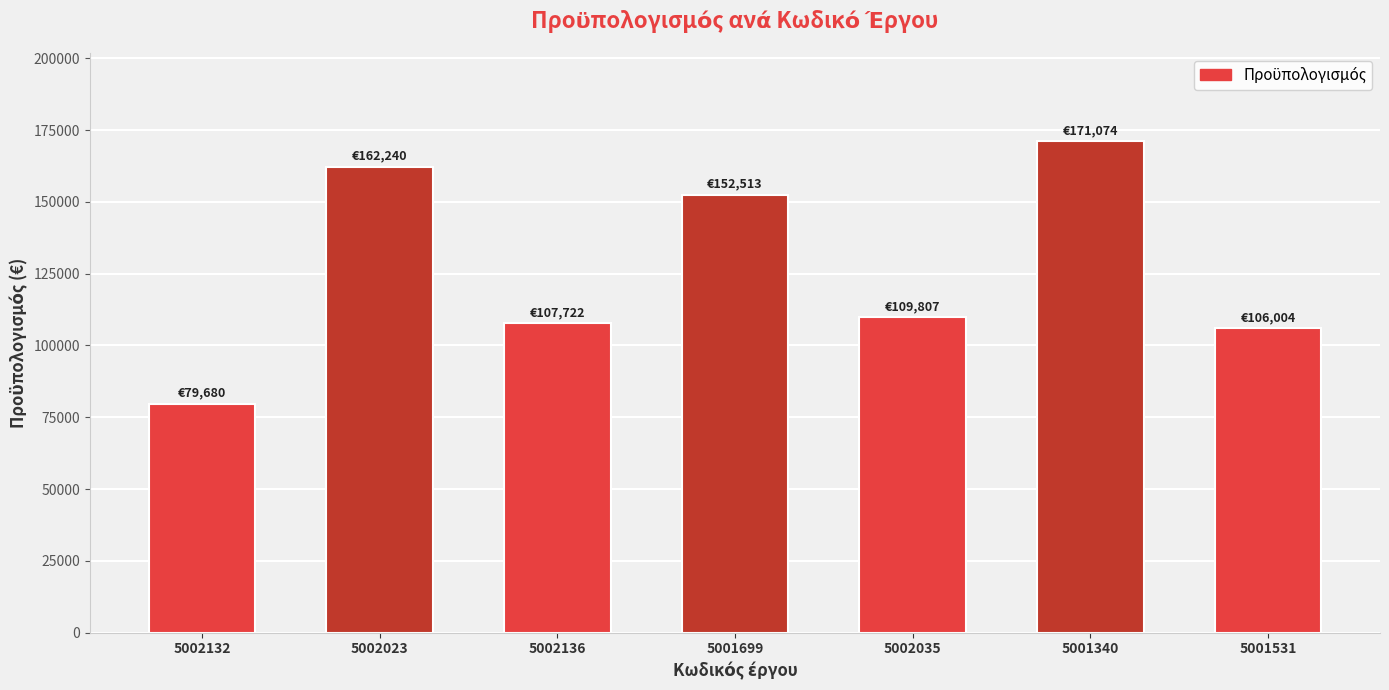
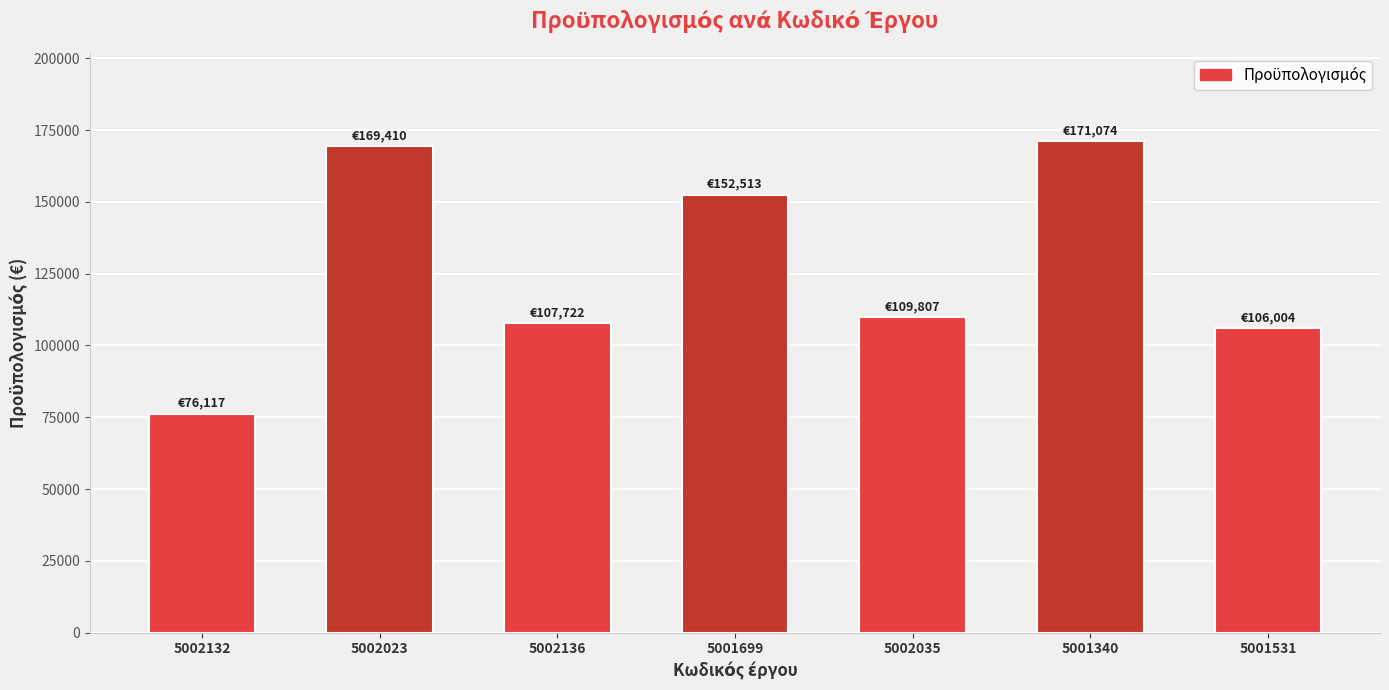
  {
-   "5002132": "€79,680",
-   "5002023": "€162,240",
+   "5002132": "€76,117",
+   "5002023": "€169,410",
    "5002136": "€107,722",
    "5001699": "€152,513",
    "5002035": "€109,807",
    "5001340": "€171,074",
    "5001531": "€106,004"
  }
